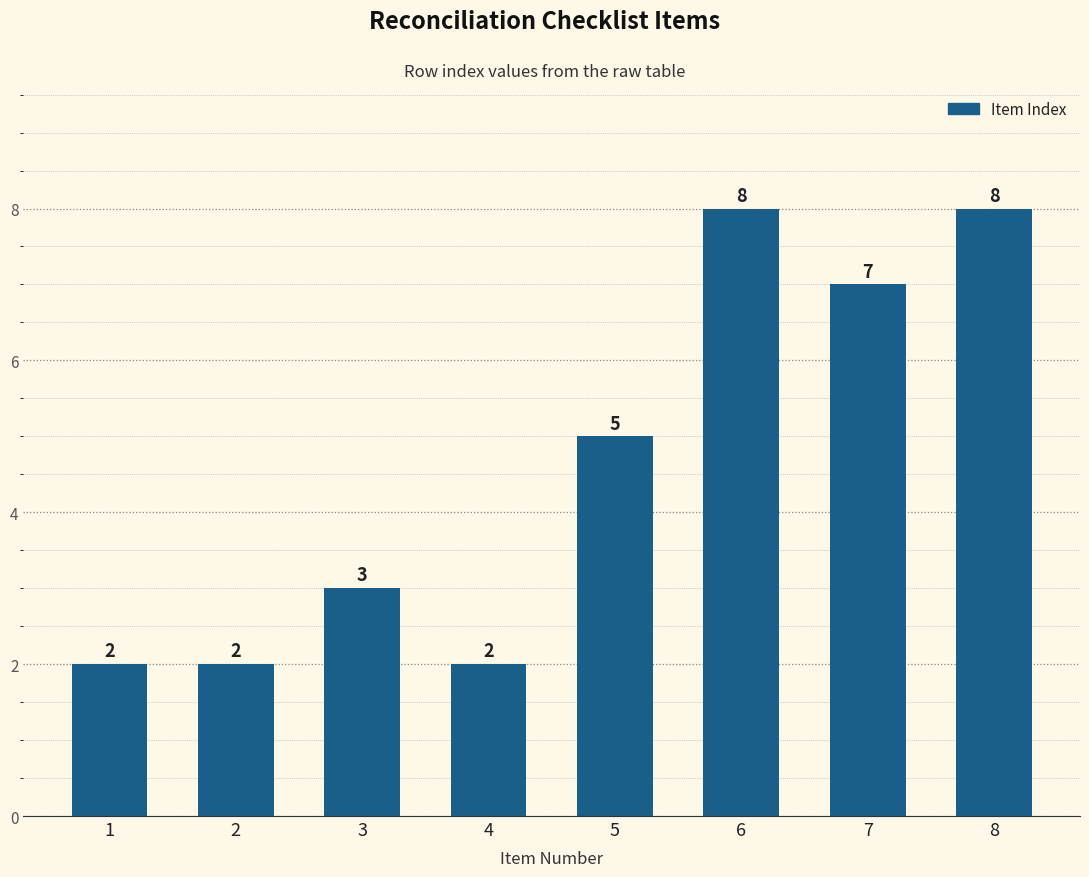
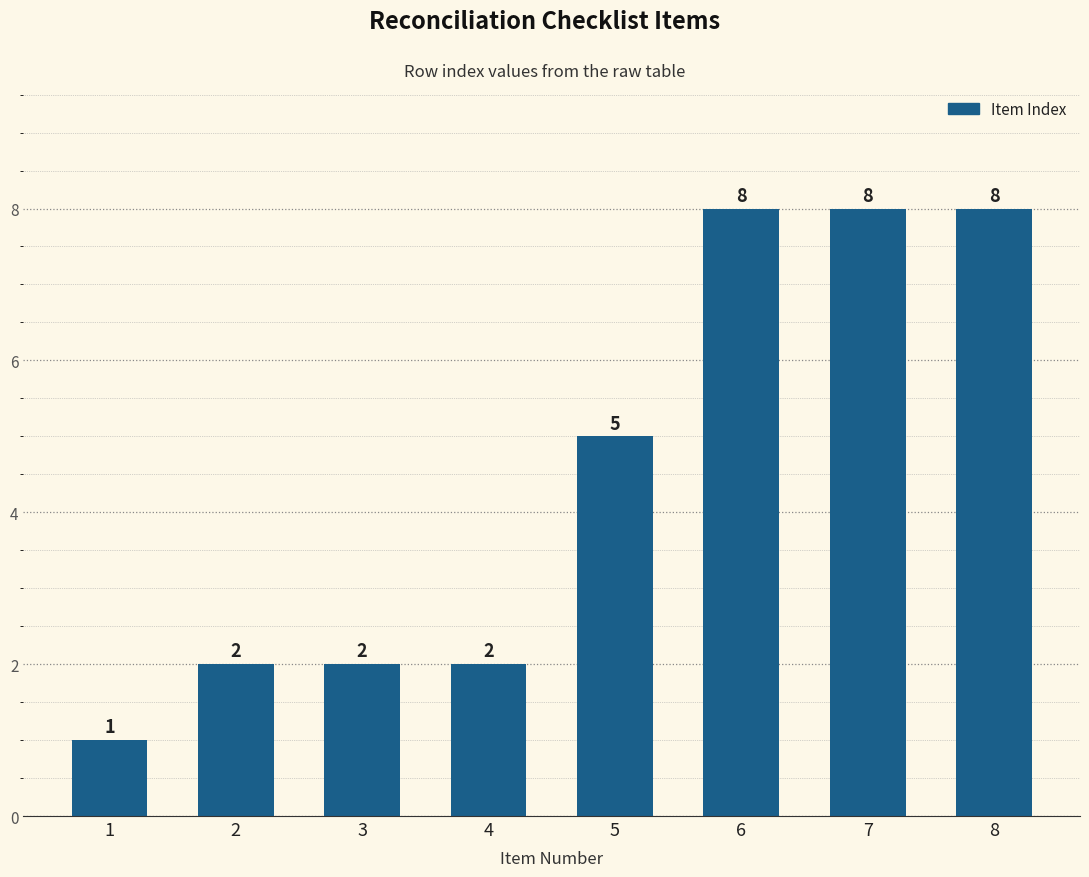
  {
-   "1": 2,
+   "1": 1,
    "2": 2,
-   "3": 3,
+   "3": 2,
    "4": 2,
    "5": 5,
    "6": 8,
-   "7": 7,
+   "7": 8,
    "8": 8
  }
